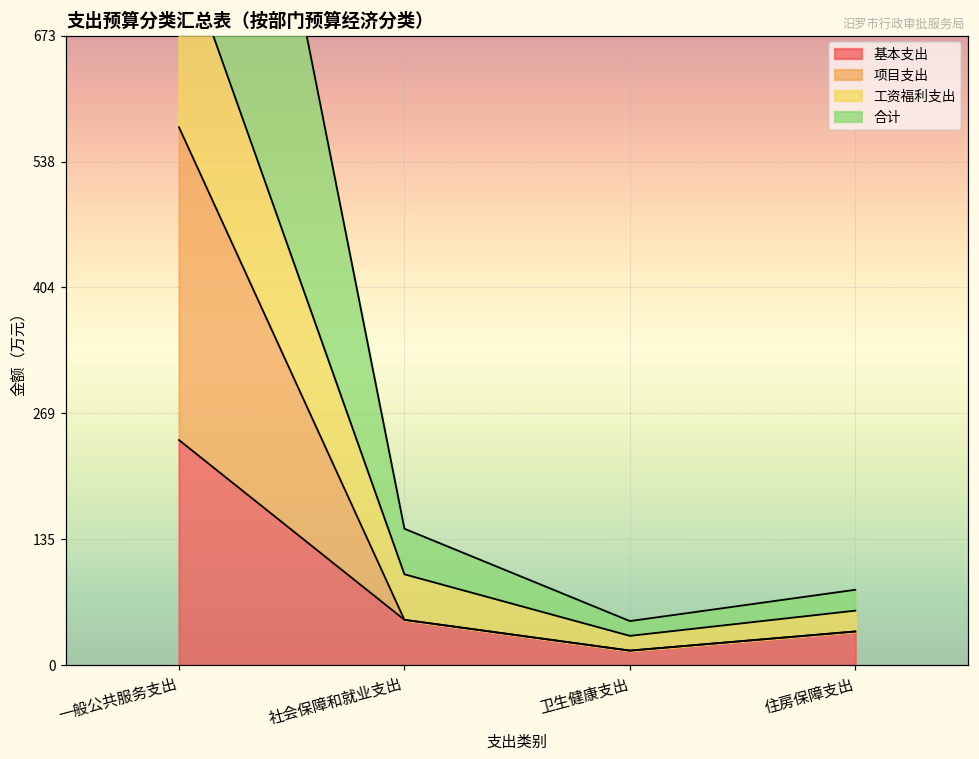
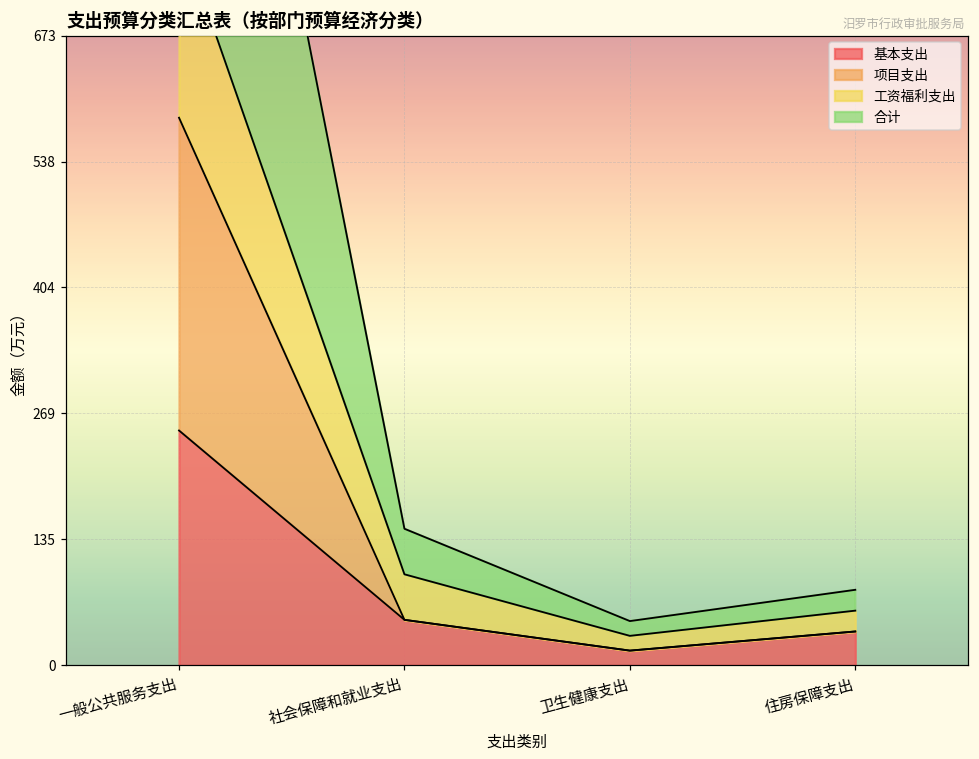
  {
    "基本支出": {
-     "一般公共服务支出": 240
+     "一般公共服务支出": 250
    },
    "合计": {
      "社会保障和就业支出": 50,
      "卫生健康支出": 20,
      "住房保障支出": 20
    }
  }
